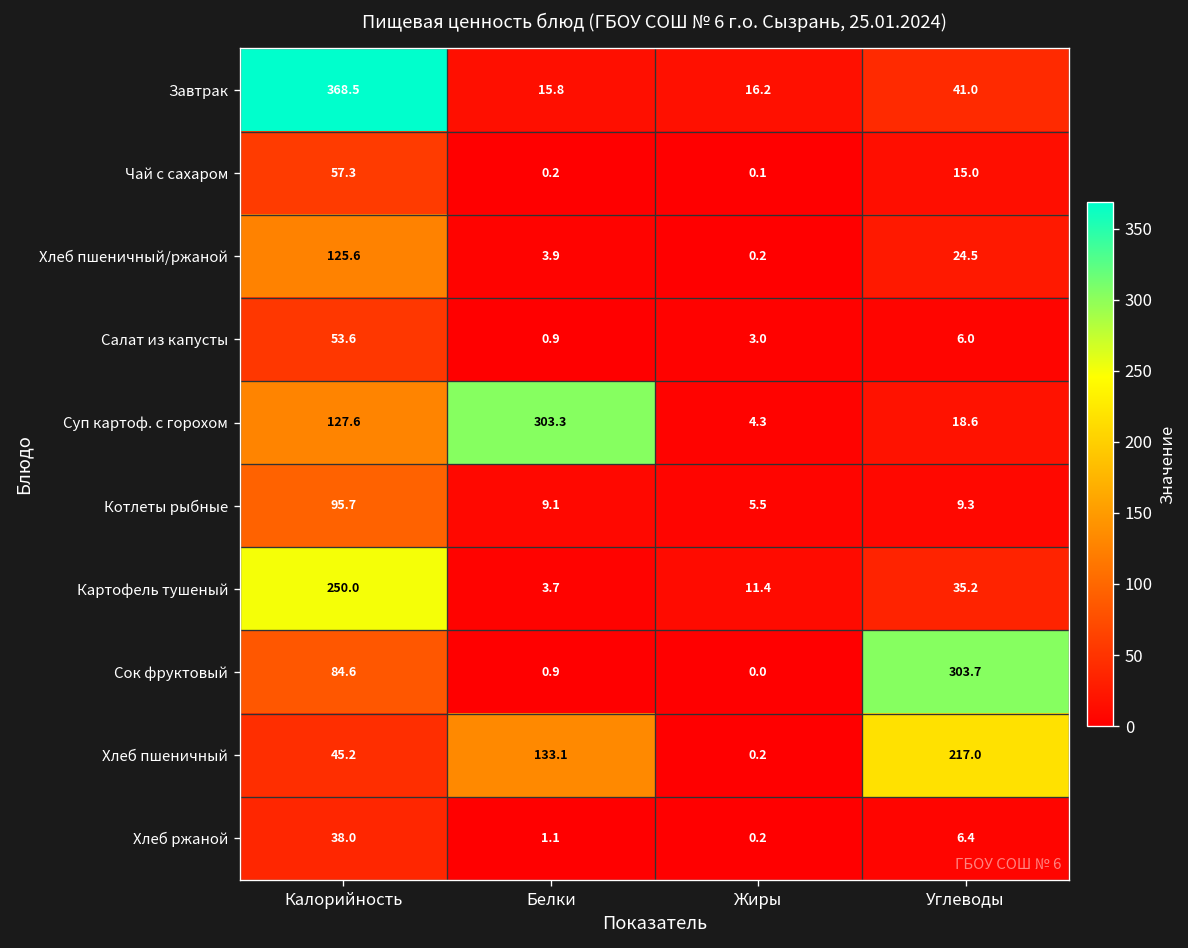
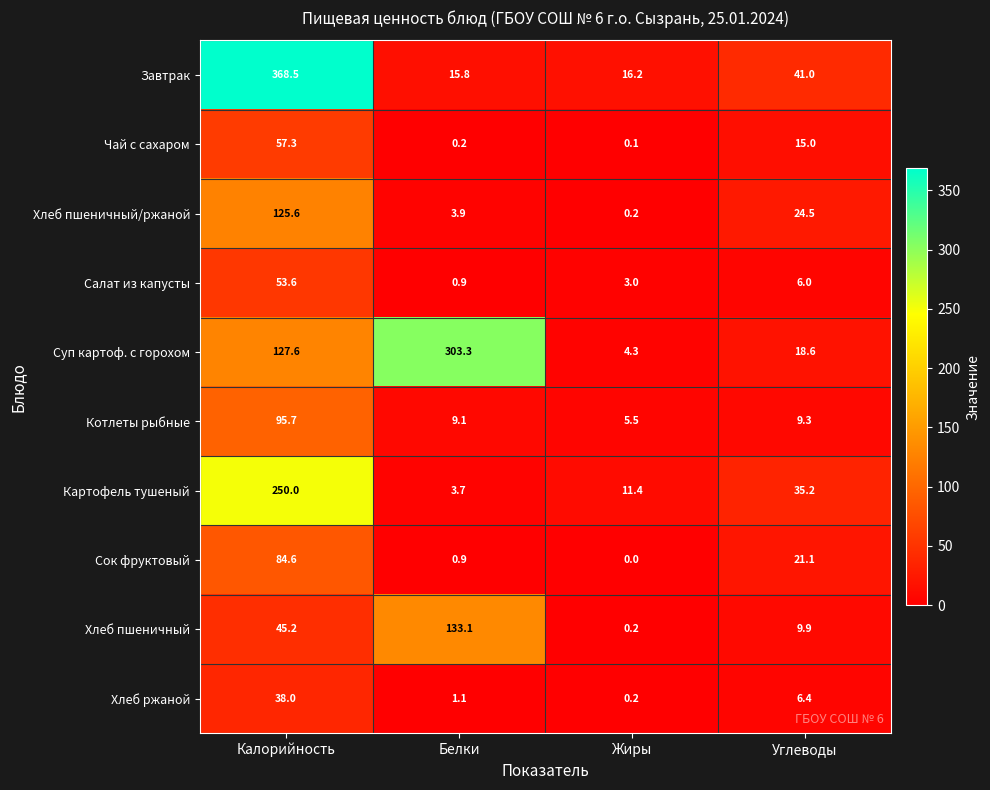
  {
    "Завтрак": {
      "Калорийность": 368.5,
      "Белки": 15.8,
      "Жиры": 16.2,
      "Углеводы": 41.0
    },
    "Чай с сахаром": {
      "Калорийность": 57.3,
      "Белки": 0.2,
      "Жиры": 0.1,
      "Углеводы": 15.0
    },
    "Хлеб пшеничный/ржаной": {
      "Калорийность": 125.6,
      "Белки": 3.9,
      "Жиры": 0.2,
      "Углеводы": 24.5
    },
    "Салат из капусты": {
      "Калорийность": 53.6,
      "Белки": 0.9,
      "Жиры": 3.0,
      "Углеводы": 6.0
    },
    "Суп картоф. с горохом": {
      "Калорийность": 127.6,
      "Белки": 303.3,
      "Жиры": 4.3,
      "Углеводы": 18.6
    },
    "Котлеты рыбные": {
      "Калорийность": 95.7,
      "Белки": 9.1,
      "Жиры": 5.5,
      "Углеводы": 9.3
    },
    "Картофель тушеный": {
      "Калорийность": 250.0,
      "Белки": 3.7,
      "Жиры": 11.4,
      "Углеводы": 35.2
    },
    "Сок фруктовый": {
      "Калорийность": 84.6,
      "Белки": 0.9,
      "Жиры": 0.0,
-     "Углеводы": 303.7
+     "Углеводы": 21.1
    },
    "Хлеб пшеничный": {
      "Калорийность": 45.2,
      "Белки": 133.1,
      "Жиры": 0.2,
-     "Углеводы": 217.0
+     "Углеводы": 9.9
    },
    "Хлеб ржаной": {
      "Калорийность": 38.0,
      "Белки": 1.1,
      "Жиры": 0.2
    }
  }
